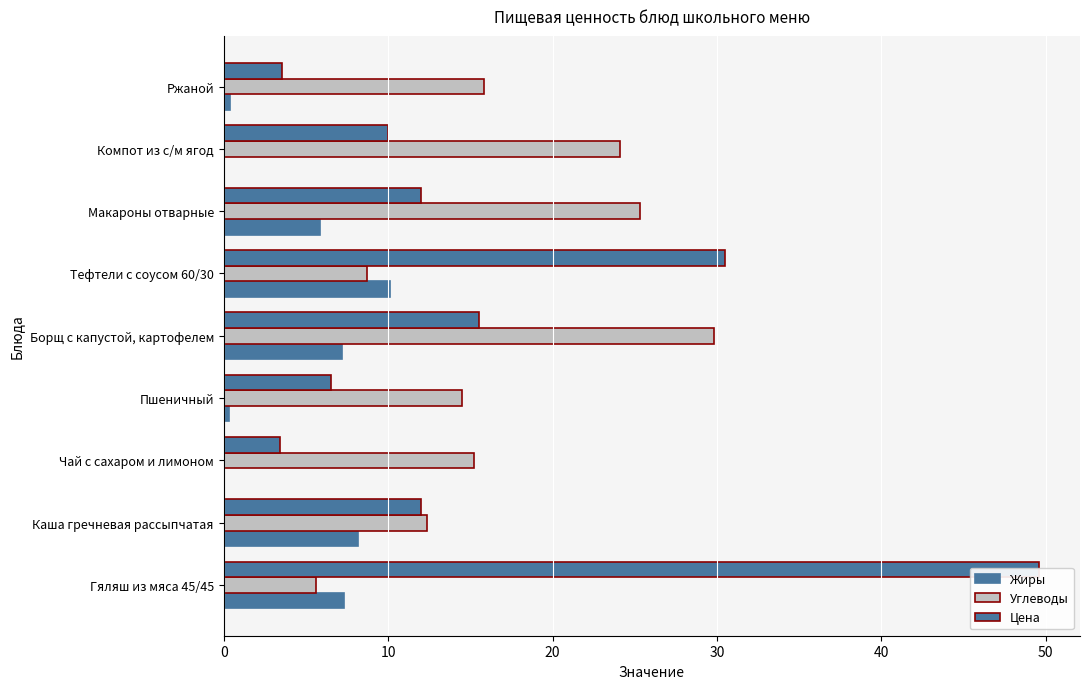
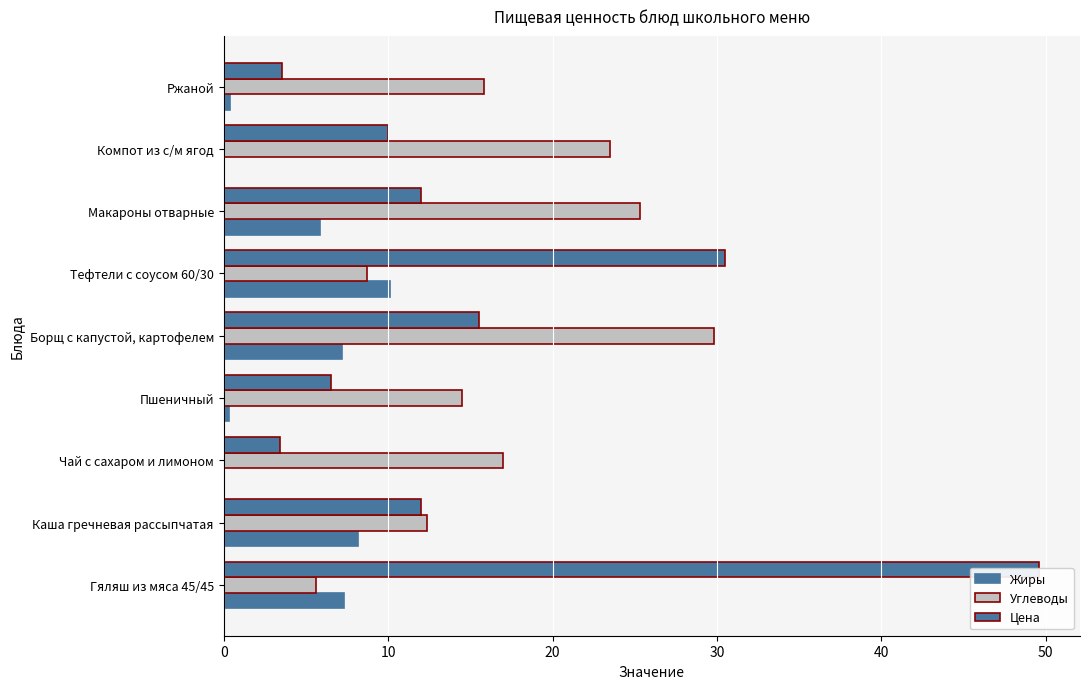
  {
    "Углеводы": {
      "Ржаной": 15.9,
-     "Компот из с/м ягод": 24.1,
+     "Компот из с/м ягод": 23.5,
      "Макароны отварные": 25.3,
      "Тефтели с соусом 60/30": 8.7,
      "Борщ с капустой, картофелем": 29.8,
      "Пшеничный": 14.5,
-     "Чай с сахаром и лимоном": 15.2,
+     "Чай с сахаром и лимоном": 17.0,
      "Каша гречневая рассыпчатая": 12.4,
      "Гяляш из мяса 45/45": 5.6
    }
  }
